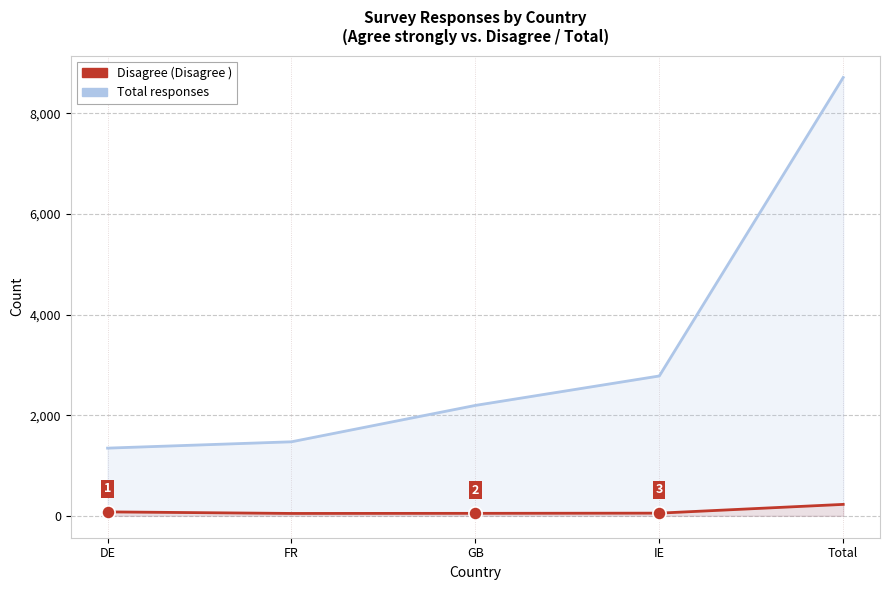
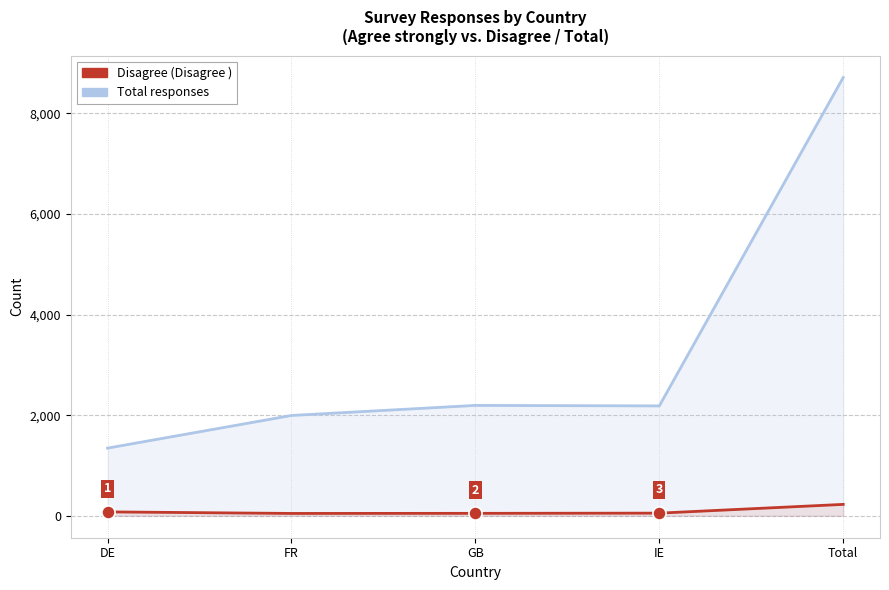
  {
    "Total responses": {
      "DE": "1,300",
-     "FR": "1,500",
+     "FR": "2,000",
      "GB": "2,200",
-     "IE": "2,800",
+     "IE": "2,200",
      "Total": "8,700"
    }
  }
